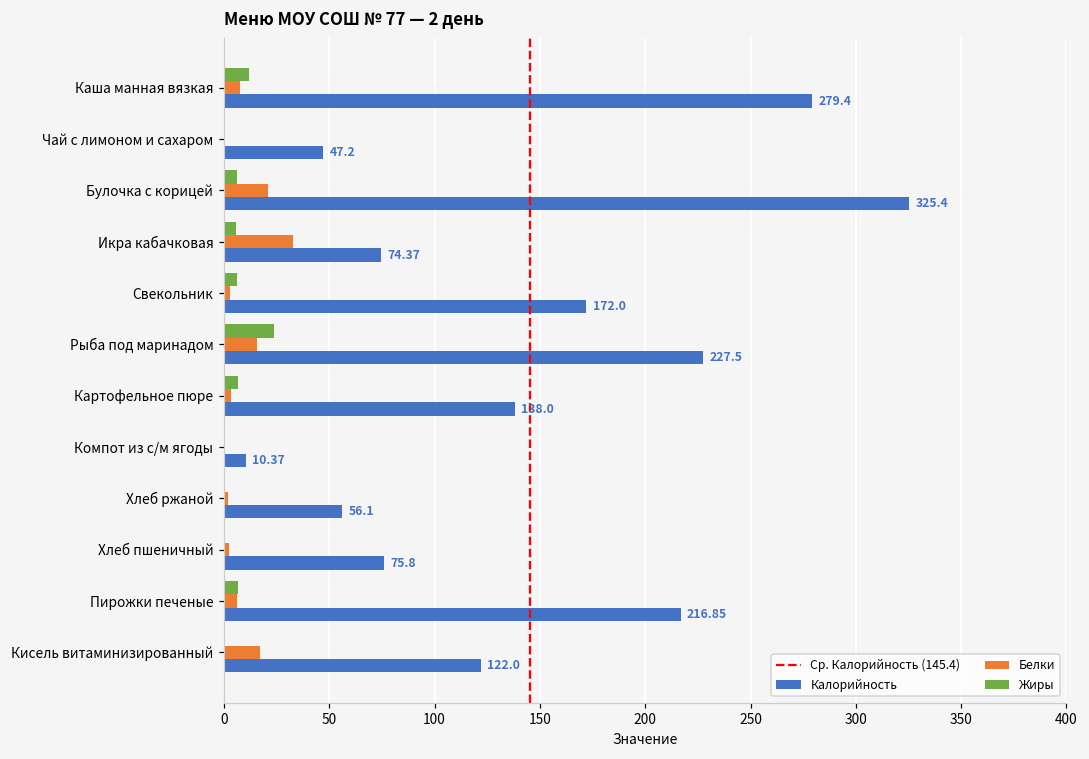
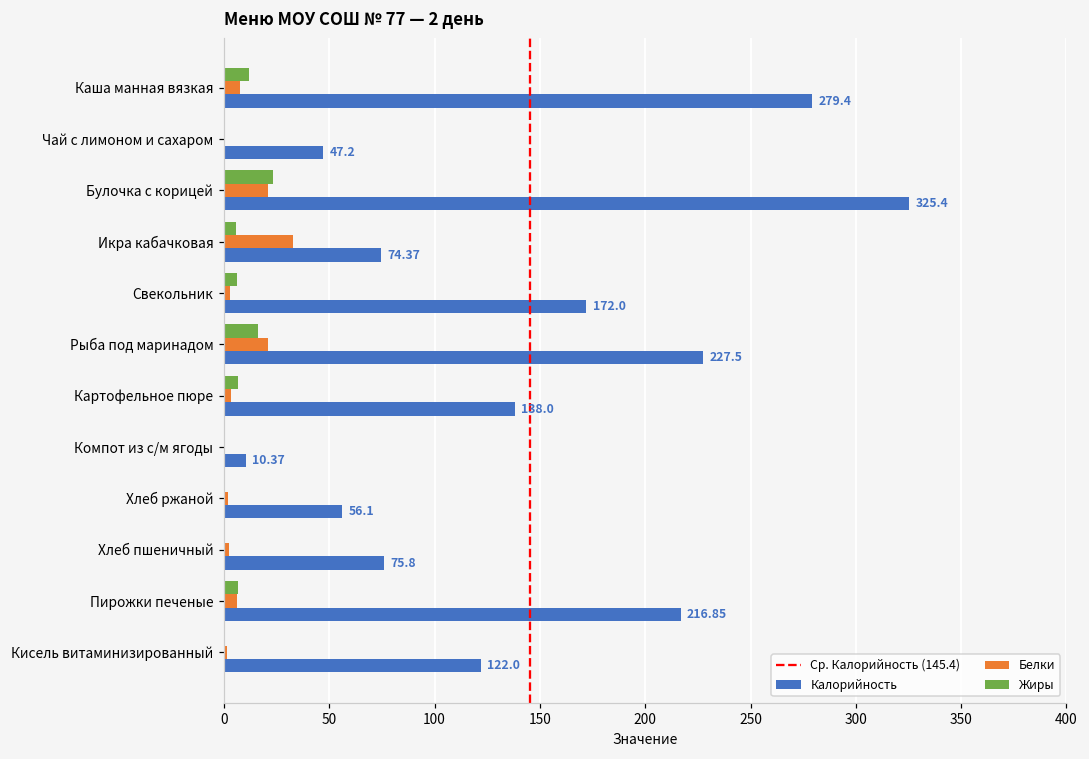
  {
    "Калорийность": {
      "Каша манная вязкая": 279.4,
      "Чай с лимоном и сахаром": 47.2,
      "Булочка с корицей": 325.4,
      "Икра кабачковая": 74.37,
      "Свекольник": 172.0,
      "Рыба под маринадом": 227.5,
      "Картофельное пюре": 138.0,
      "Компот из с/м ягоды": 10.37,
      "Хлеб ржаной": 56.1,
      "Хлеб пшеничный": 75.8,
      "Пирожки печеные": 216.85,
      "Кисель витаминизированный": 122.0
    },
    "Белки": {
      "Каша манная вязкая": 8,
      "Булочка с корицей": 21,
      "Икра кабачковая": 33,
      "Свекольник": 3,
-     "Рыба под маринадом": 16,
+     "Рыба под маринадом": 21,
      "Картофельное пюре": 3,
      "Хлеб ржаной": 2,
      "Хлеб пшеничный": 2,
      "Пирожки печеные": 6,
-     "Кисель витаминизированный": 17
+     "Кисель витаминизированный": 1
    },
    "Жиры": {
      "Каша манная вязкая": 12,
      "Чай с лимоном и сахаром": 0,
-     "Булочка с корицей": 6,
+     "Булочка с корицей": 23,
      "Икра кабачковая": 6,
      "Свекольник": 6,
-     "Рыба под маринадом": 24,
+     "Рыба под маринадом": 16,
      "Картофельное пюре": 7,
      "Пирожки печеные": 7,
      "Кисель витаминизированный": 0
    }
  }
